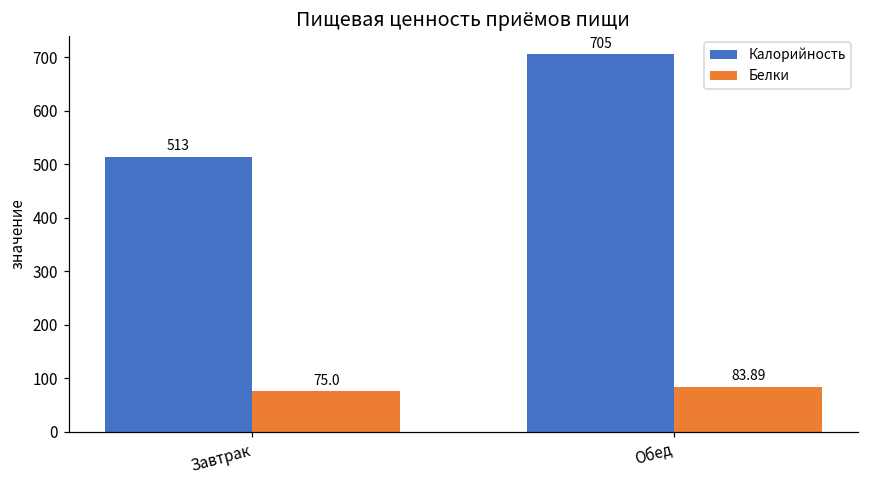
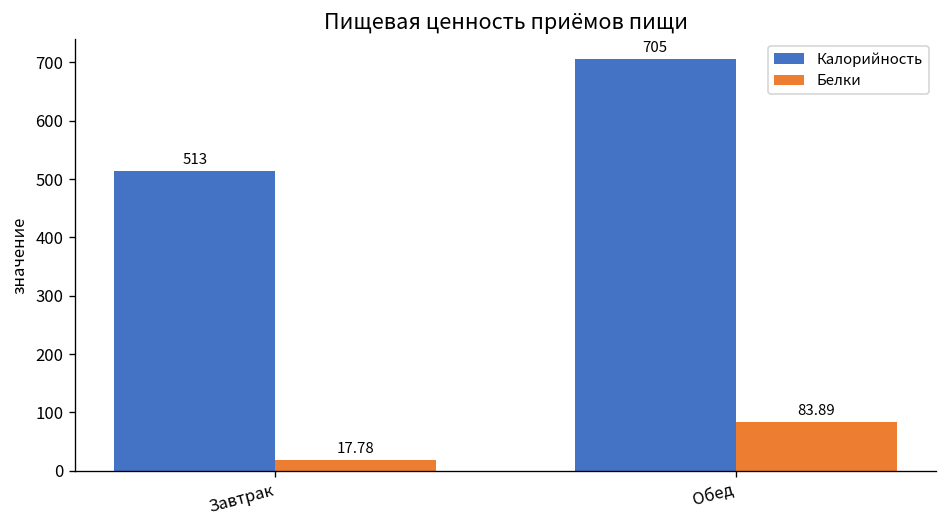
  {
    "Калорийность": {
      "Завтрак": 513,
      "Обед": 705
    },
    "Белки": {
-     "Завтрак": 75.0,
+     "Завтрак": 17.78,
      "Обед": 83.89
    }
  }
